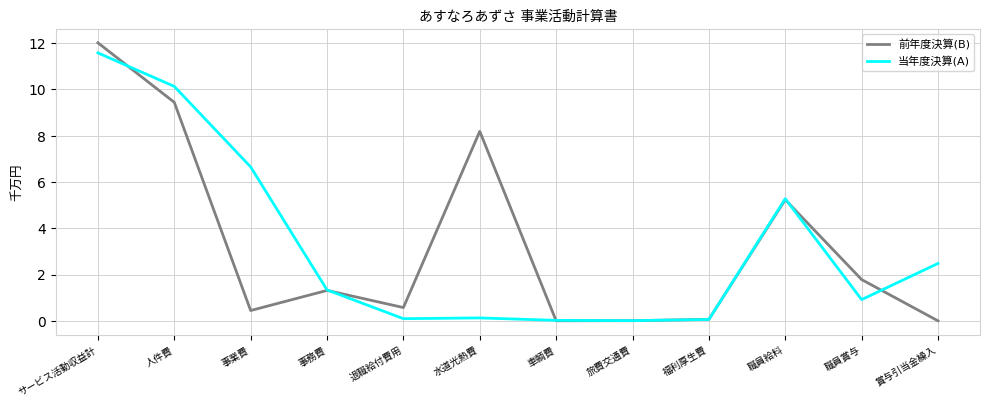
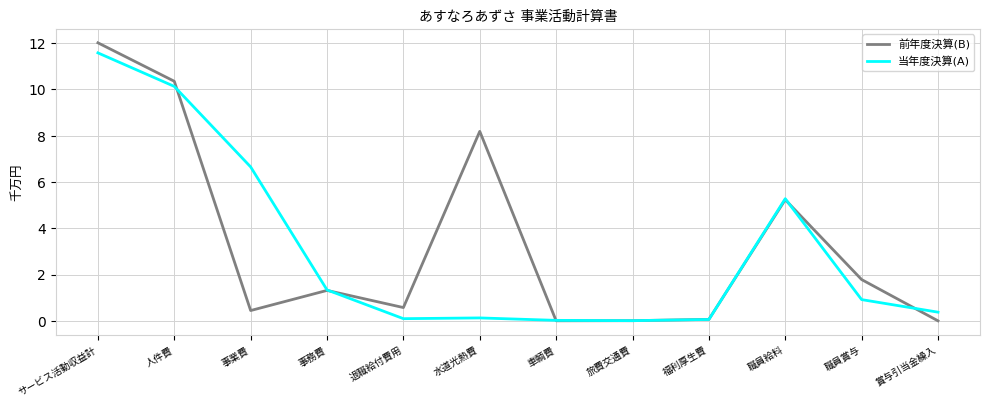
  {
    "前年度決算(B)": {
      "サービス活動収益計": 12.0,
-     "人件費": 9.4,
+     "人件費": 10.3,
      "事業費": 0.4,
      "退職給付費用": 0.6,
      "水道光熱費": 8.2,
      "職員賞与": 1.8,
      "賞与引当金繰入": 0.0
    },
    "当年度決算(A)": {
      "サービス活動収益計": 11.6,
      "人件費": 10.1,
      "事業費": 6.6,
      "退職給付費用": 0.1,
      "水道光熱費": 0.1,
      "職員賞与": 0.9,
-     "賞与引当金繰入": 2.5
+     "賞与引当金繰入": 0.4
    }
  }
